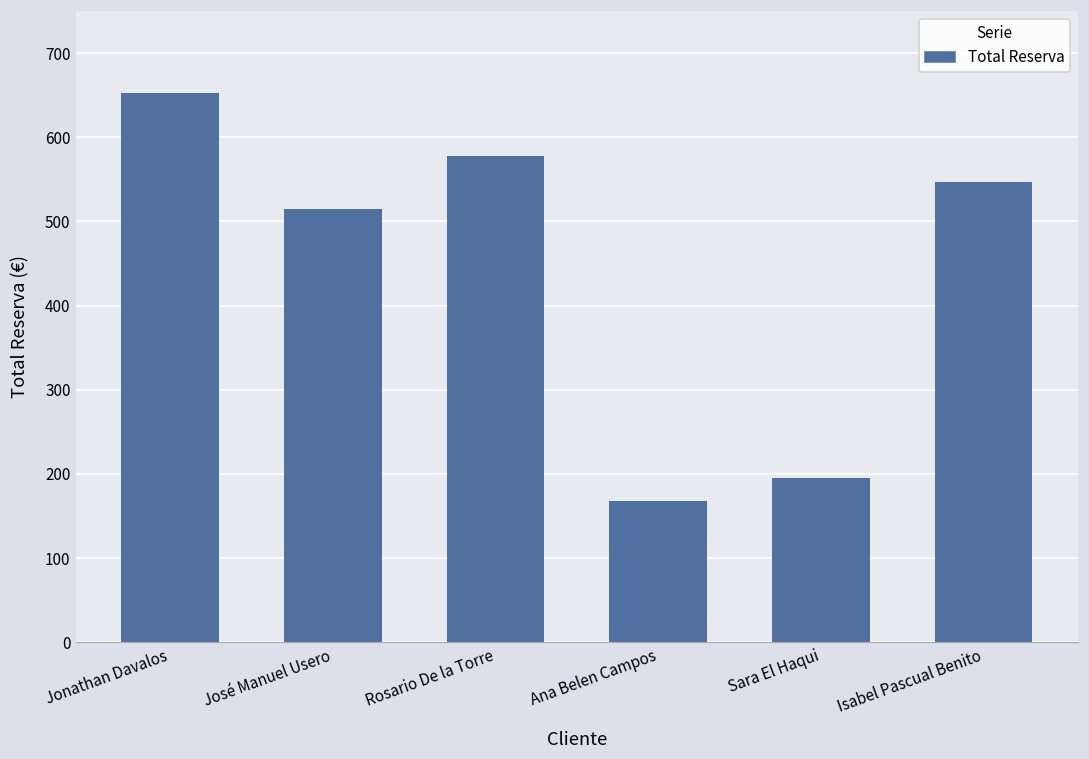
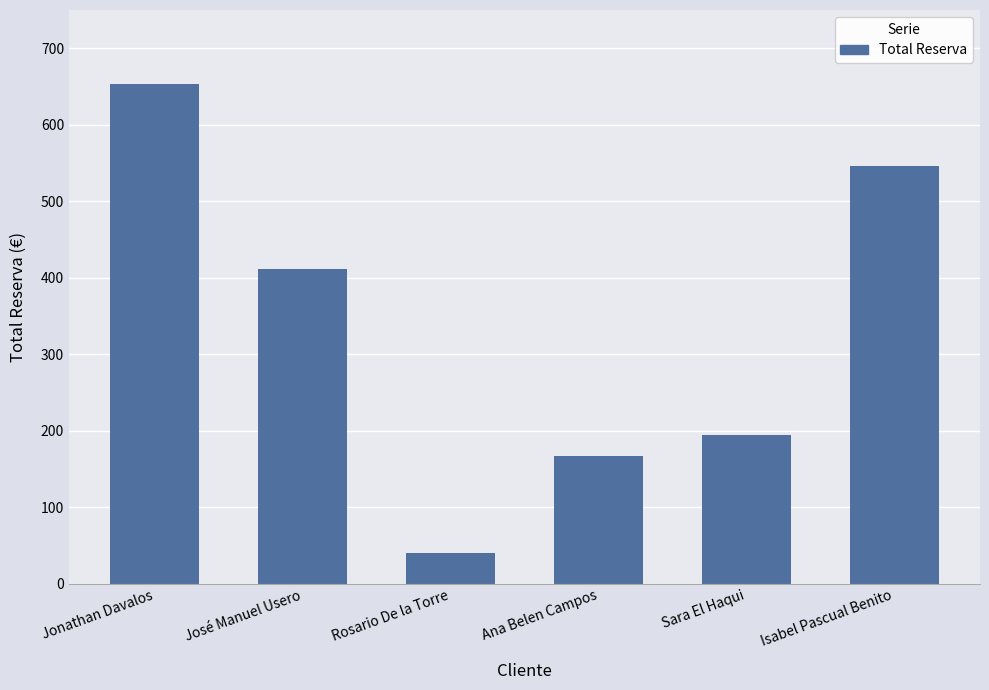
  {
    "Jonathan Davalos": 650,
-   "José Manuel Usero": 510,
-   "Rosario De la Torre": 580,
+   "José Manuel Usero": 410,
+   "Rosario De la Torre": 40,
    "Ana Belen Campos": 170,
    "Sara El Haqui": 200,
    "Isabel Pascual Benito": 550
  }
